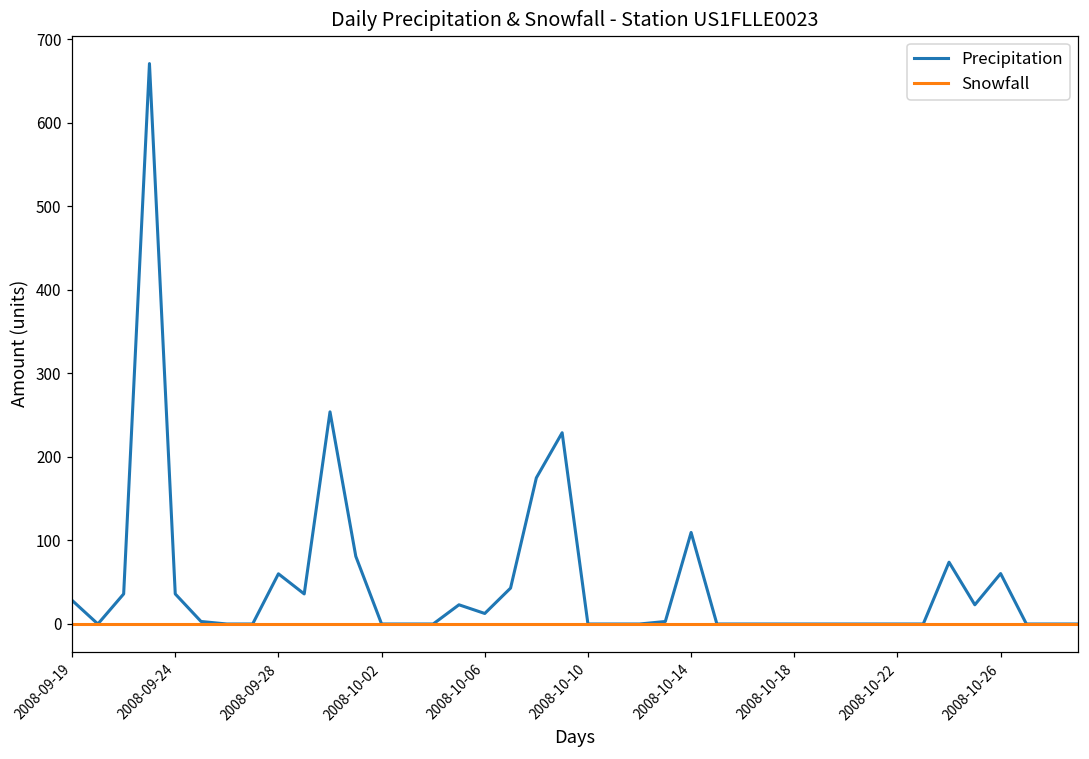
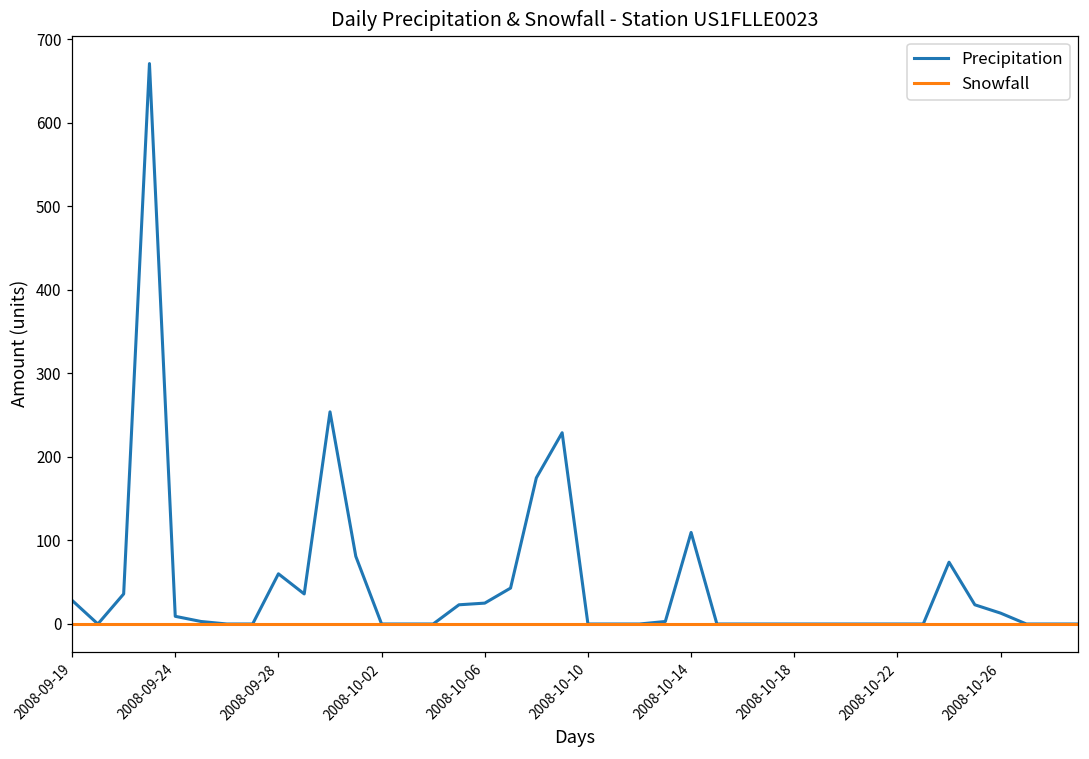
  {
    "Precipitation": {
      "2008-09-19": 30,
-     "2008-09-24": 40,
+     "2008-09-24": 10,
      "2008-09-28": 60,
-     "2008-10-06": 10,
+     "2008-10-06": 30,
      "2008-10-14": 110,
-     "2008-10-26": 60
+     "2008-10-26": 10
    },
    "Snowfall": {
      "2008-09-19": 0,
      "2008-09-24": 0,
      "2008-09-28": 0,
      "2008-10-06": 0,
      "2008-10-14": 0,
      "2008-10-26": 0
    }
  }
